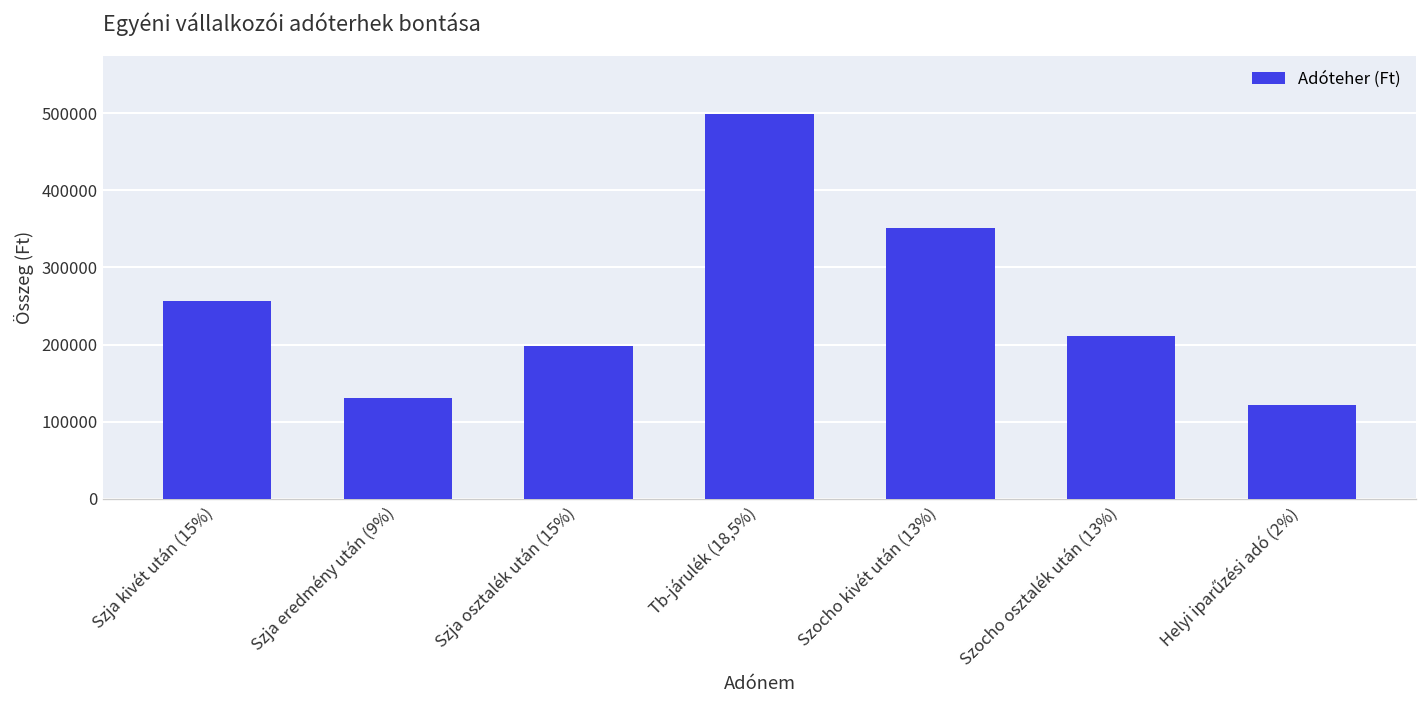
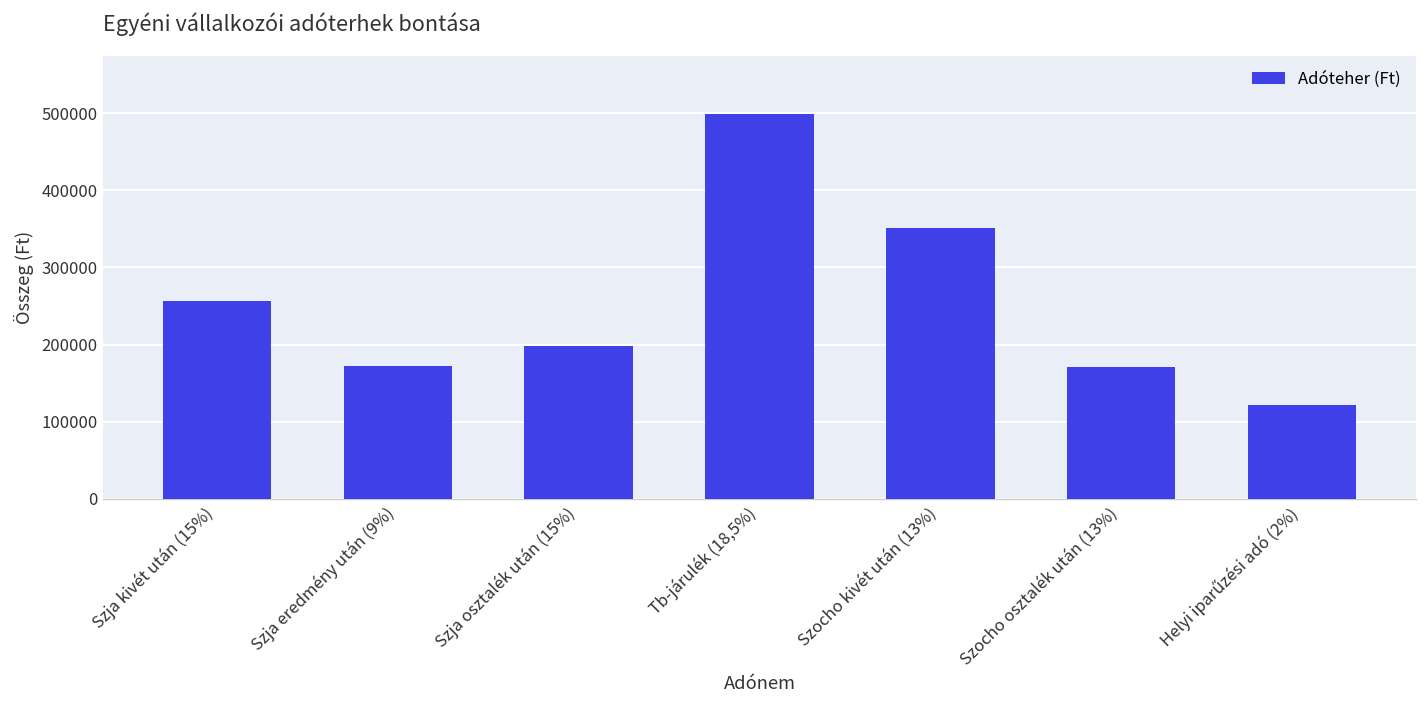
  {
    "Szja kivét után (15%)": 260000,
-   "Szja eredmény után (9%)": 130000,
+   "Szja eredmény után (9%)": 170000,
    "Szja osztalék után (15%)": 200000,
    "Tb-járulék (18,5%)": 500000,
    "Szocho kivét után (13%)": 350000,
-   "Szocho osztalék után (13%)": 210000,
+   "Szocho osztalék után (13%)": 170000,
    "Helyi iparűzési adó (2%)": 120000
  }
